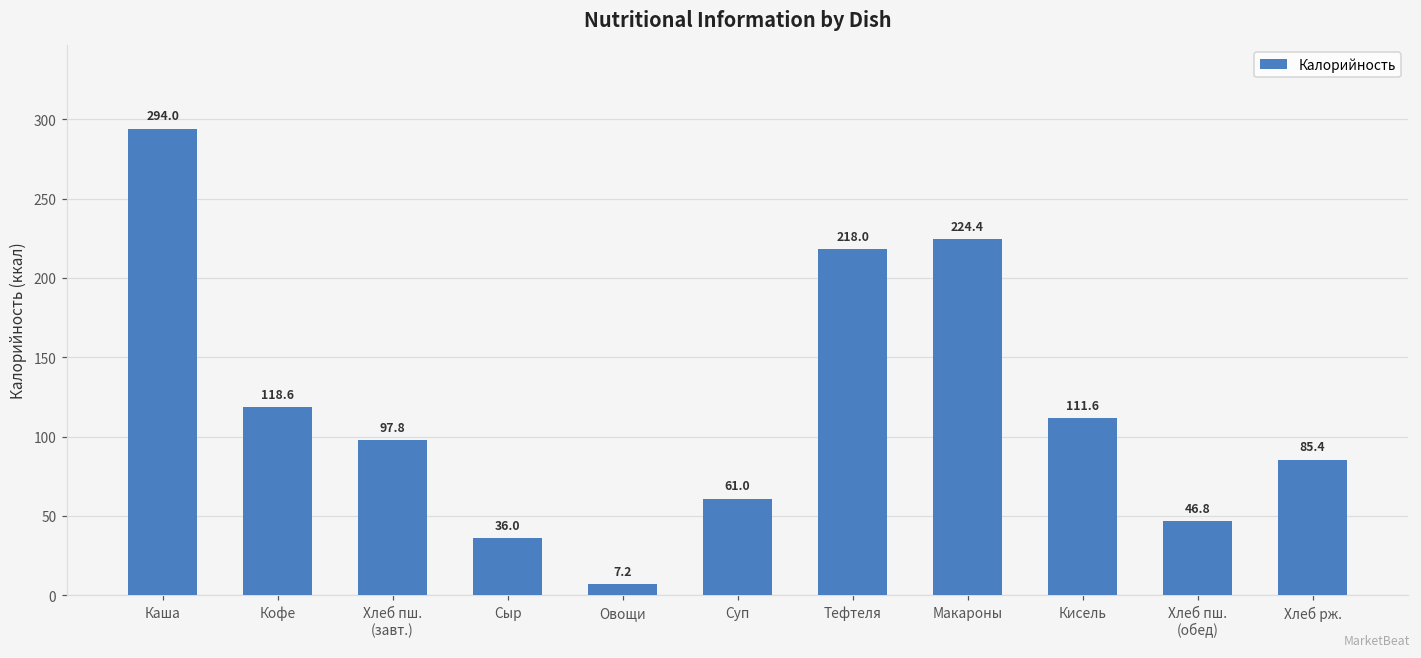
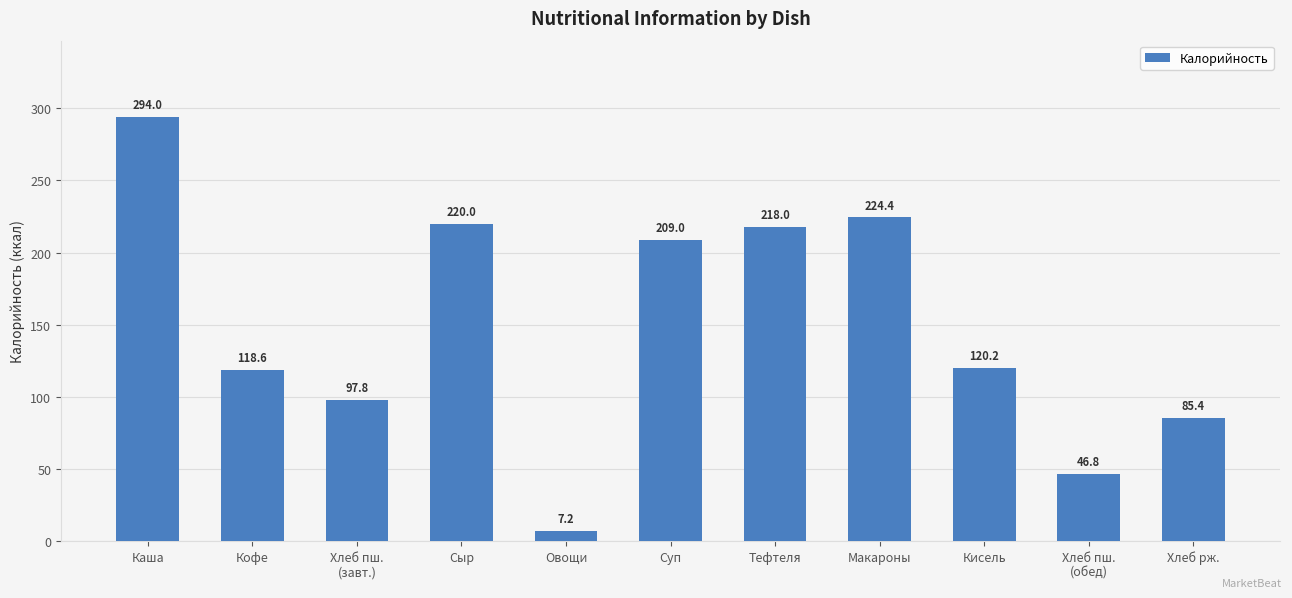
  {
    "Каша": 294.0,
    "Кофе": 118.6,
    "Хлеб пш. (завт.)": 97.8,
-   "Сыр": 36.0,
+   "Сыр": 220.0,
    "Овощи": 7.2,
-   "Суп": 61.0,
+   "Суп": 209.0,
    "Тефтеля": 218.0,
    "Макароны": 224.4,
-   "Кисель": 111.6,
+   "Кисель": 120.2,
    "Хлеб пш. (обед)": 46.8,
    "Хлеб рж.": 85.4
  }
